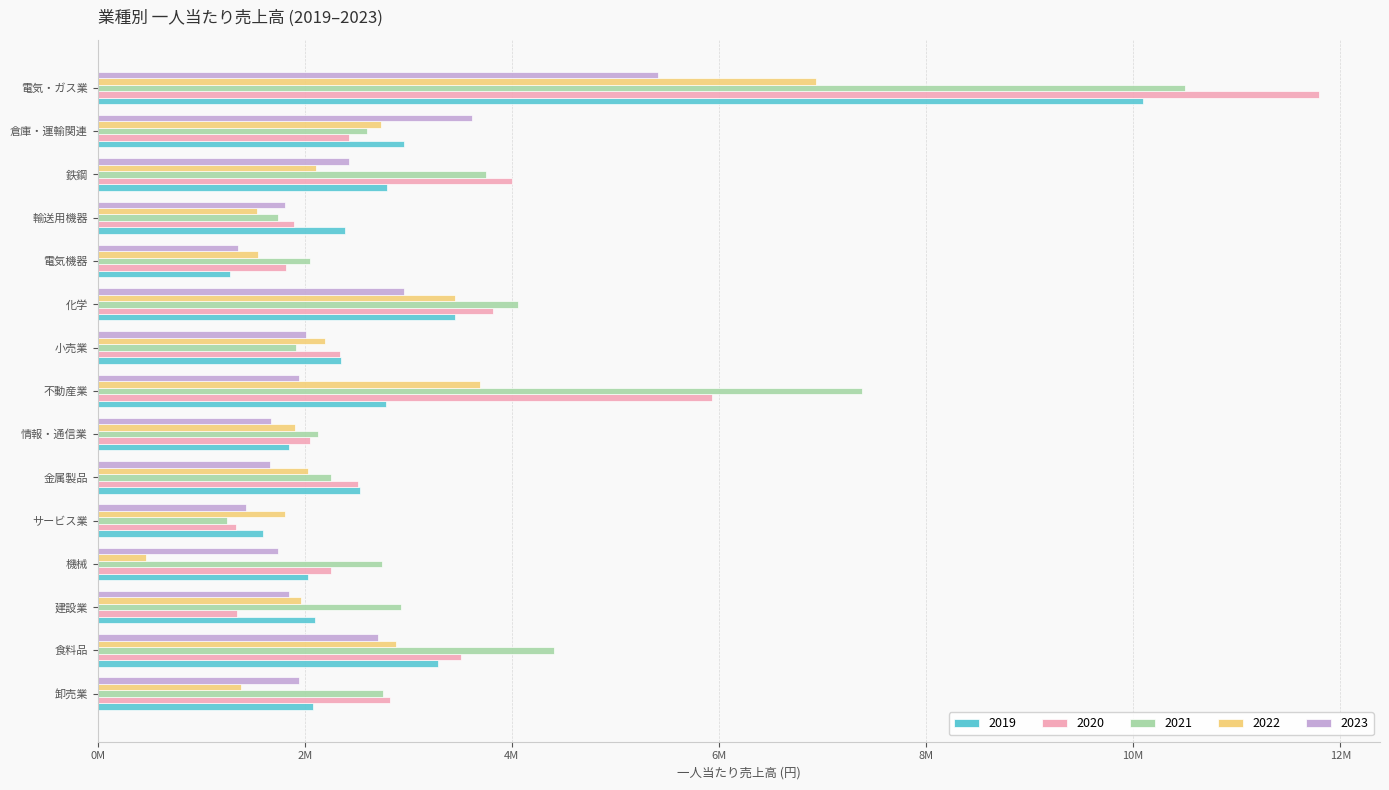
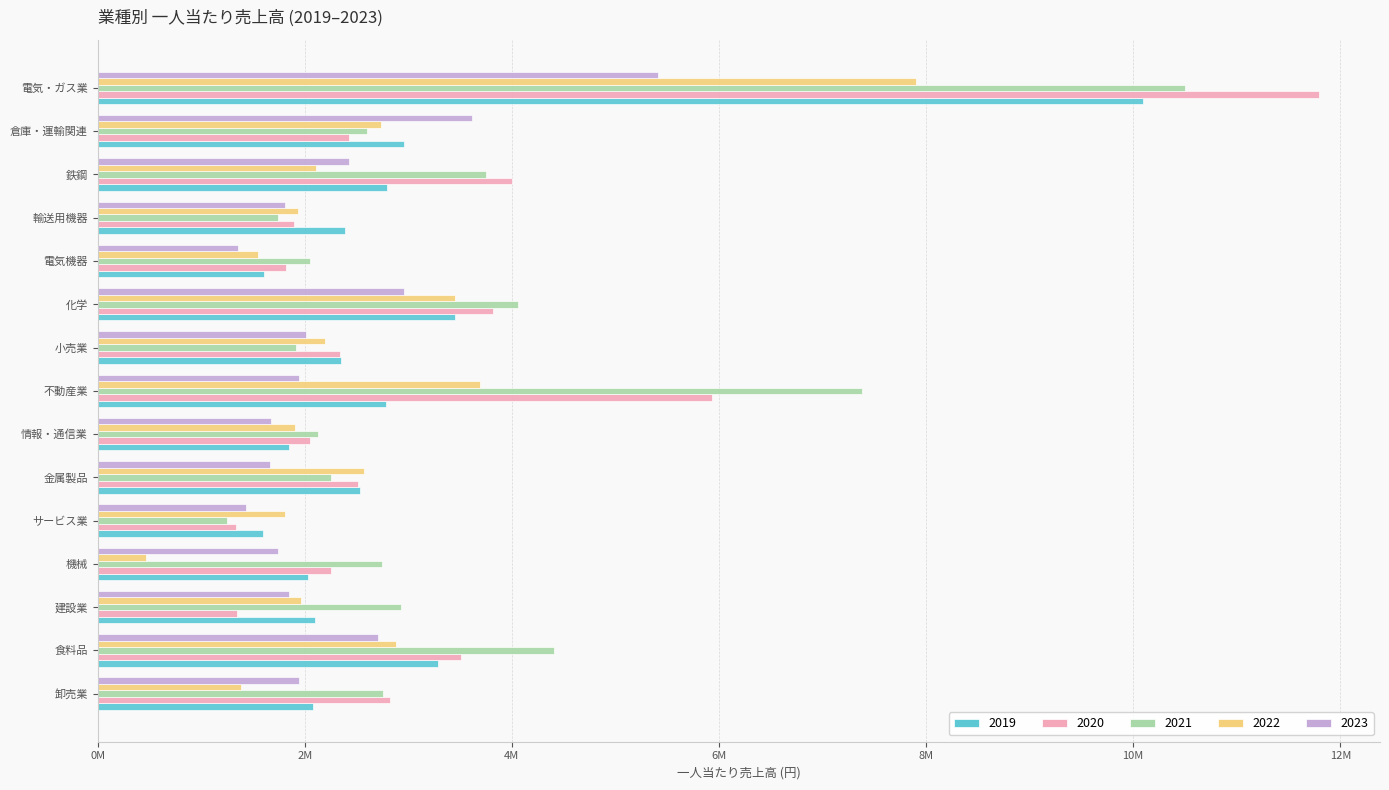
  {
    "2019": {
      "電気・ガス業": 10090000,
      "倉庫・運輸関連": 2960000,
      "鉄鋼": 2800000,
      "輸送用機器": 2390000,
-     "電気機器": 1280000,
+     "電気機器": 1610000,
      "化学": 3450000,
      "小売業": 2350000,
      "不動産業": 2790000,
      "情報・通信業": 1850000,
      "金属製品": 2530000,
      "サービス業": 1600000,
      "機械": 2040000,
      "建設業": 2100000,
      "食料品": 3290000,
      "卸売業": 2080000
    },
    "2021": {
      "電気・ガス業": 10500000,
      "倉庫・運輸関連": 2600000,
      "鉄鋼": 3750000,
      "輸送用機器": 1740000,
      "電気機器": 2060000,
      "化学": 4060000,
      "小売業": 1910000,
      "不動産業": 7380000,
      "情報・通信業": 2130000,
      "金属製品": 2260000,
      "サービス業": 1250000,
      "機械": 2740000,
      "建設業": 2930000,
      "食料品": 4400000,
      "卸売業": 2760000
    },
    "2022": {
-     "電気・ガス業": 6930000,
+     "電気・ガス業": 7900000,
      "倉庫・運輸関連": 2740000,
      "鉄鋼": 2110000,
-     "輸送用機器": 1540000,
+     "輸送用機器": 1930000,
      "電気機器": 1550000,
      "化学": 3450000,
      "小売業": 2190000,
      "不動産業": 3700000,
      "情報・通信業": 1910000,
-     "金属製品": 2030000,
+     "金属製品": 2570000,
      "サービス業": 1810000,
      "機械": 470000,
      "建設業": 1970000,
      "食料品": 2890000,
      "卸売業": 1380000
    }
  }
